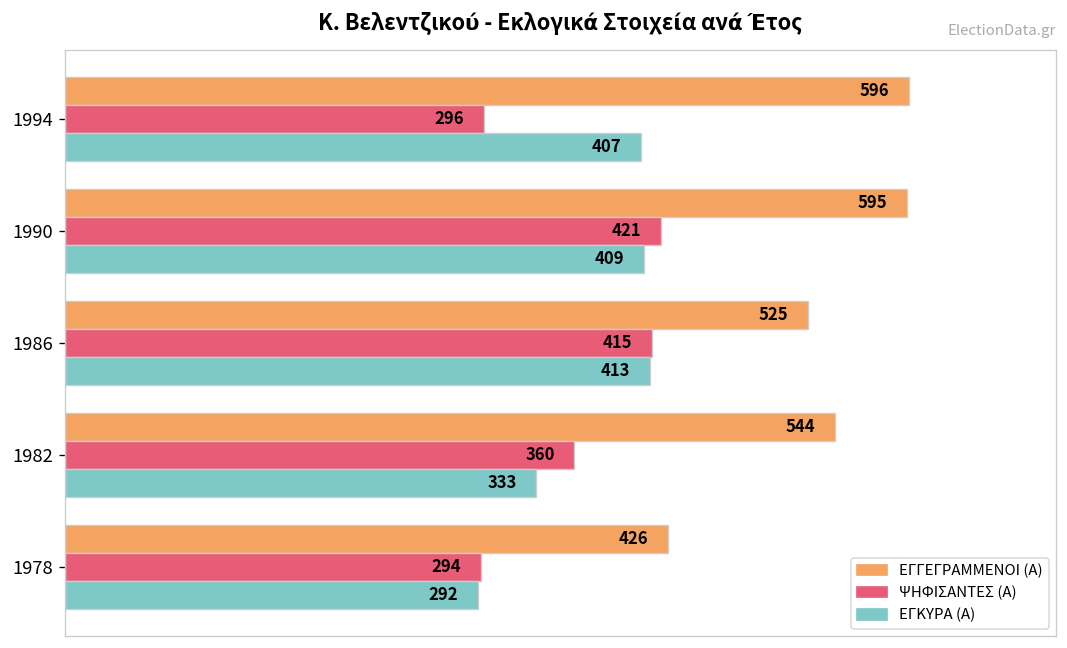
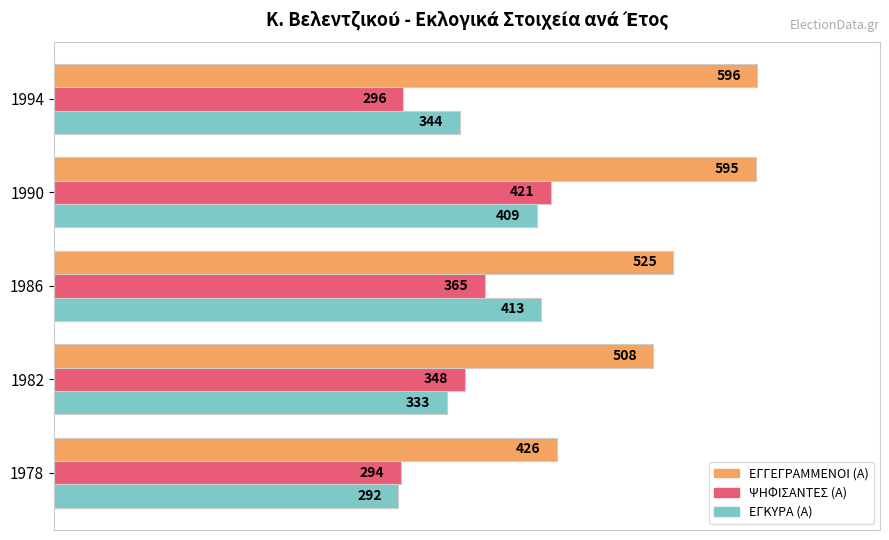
  {
    "ΕΓΓΕΓΡΑΜΜΕΝΟΙ (Α)": {
-     "1982": 544
+     "1982": 508
    },
    "ΨΗΦΙΣΑΝΤΕΣ (Α)": {
-     "1986": 415,
-     "1982": 360
+     "1986": 365,
+     "1982": 348
    },
    "ΕΓΚΥΡΑ (Α)": {
-     "1994": 407
+     "1994": 344
    }
  }
